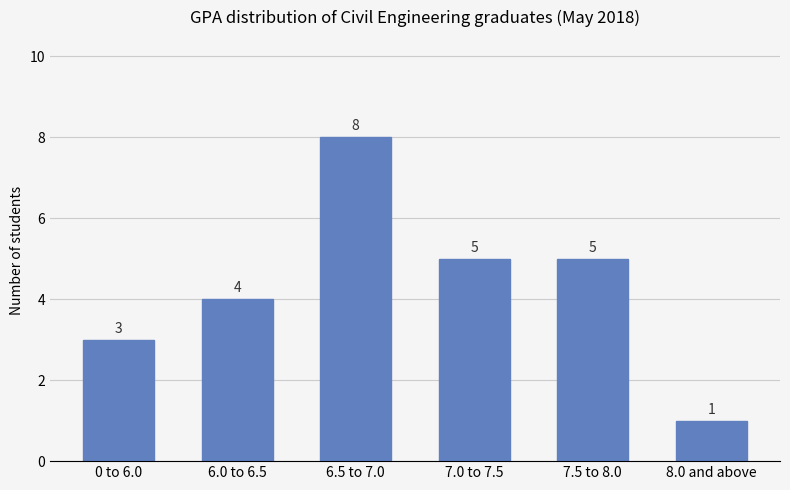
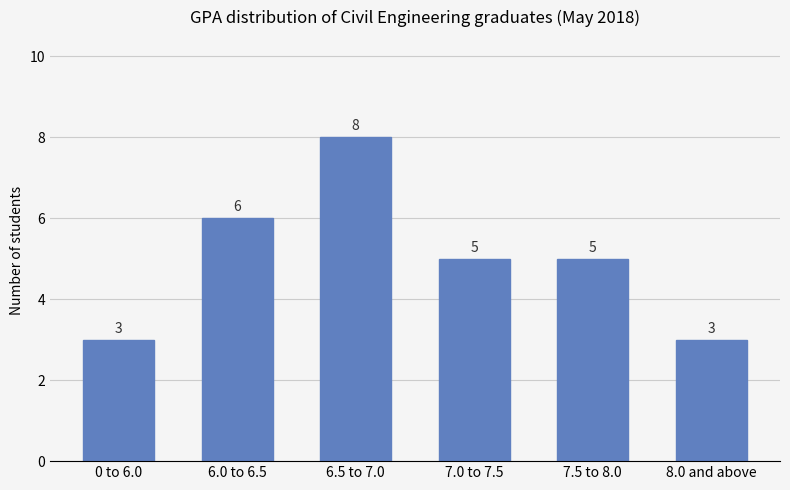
  {
    "0 to 6.0": 3,
-   "6.0 to 6.5": 4,
+   "6.0 to 6.5": 6,
    "6.5 to 7.0": 8,
    "7.0 to 7.5": 5,
    "7.5 to 8.0": 5,
-   "8.0 and above": 1
+   "8.0 and above": 3
  }
